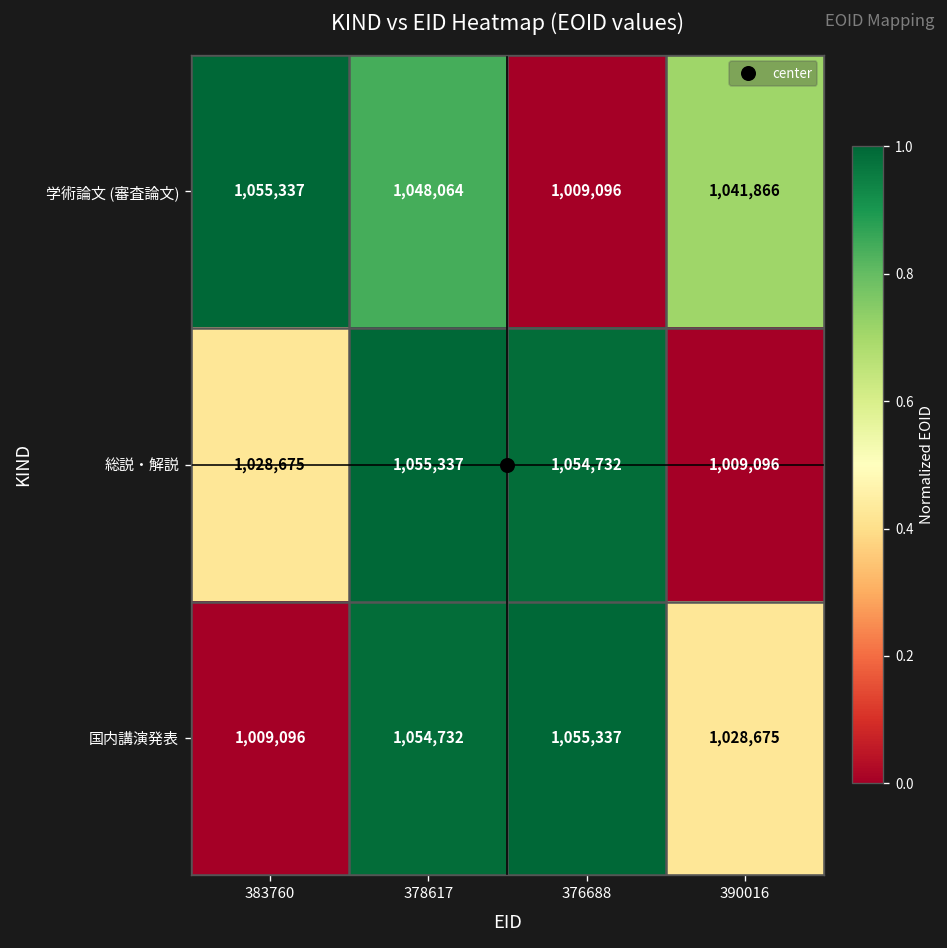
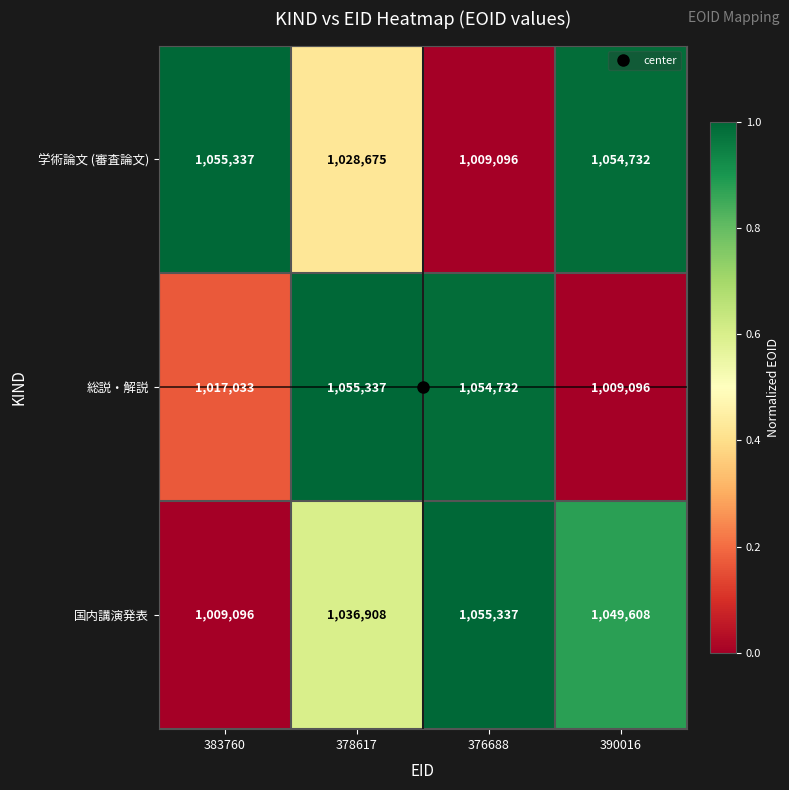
  {
    "学術論文 (審査論文)": {
      "383760": "1,055,337",
-     "378617": "1,048,064",
+     "378617": "1,028,675",
      "376688": "1,009,096",
-     "390016": "1,041,866"
+     "390016": "1,054,732"
    },
    "総説・解説": {
-     "383760": "1,028,675",
+     "383760": "1,017,033",
      "378617": "1,055,337",
      "376688": "1,054,732",
      "390016": "1,009,096"
    },
    "国内講演発表": {
      "383760": "1,009,096",
-     "378617": "1,054,732",
+     "378617": "1,036,908",
      "376688": "1,055,337",
-     "390016": "1,028,675"
+     "390016": "1,049,608"
    }
  }
